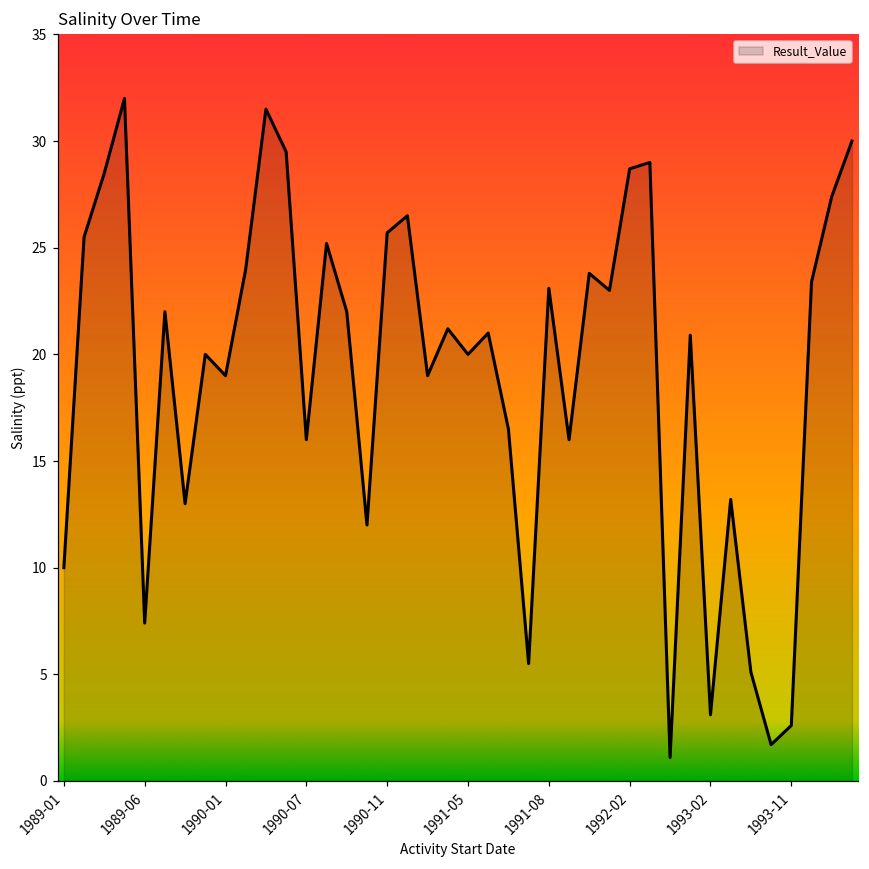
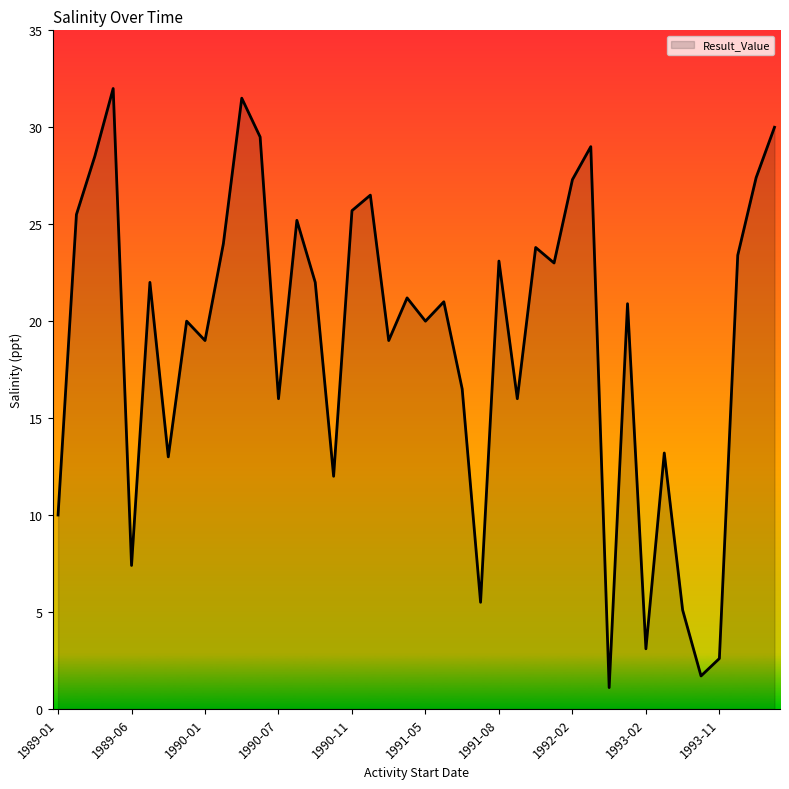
  {
    "1989-01": 10.0,
    "1989-06": 7.4,
    "1990-01": 19.0,
    "1990-07": 16.0,
    "1990-11": 25.7,
    "1991-05": 20.0,
    "1991-08": 23.1,
-   "1992-02": 28.7,
+   "1992-02": 27.3,
    "1993-02": 3.1,
    "1993-11": 2.6
  }
